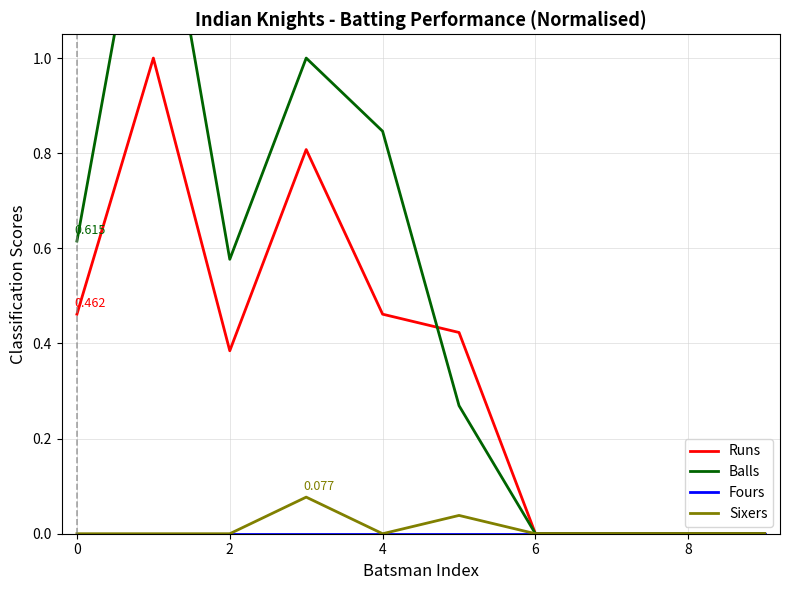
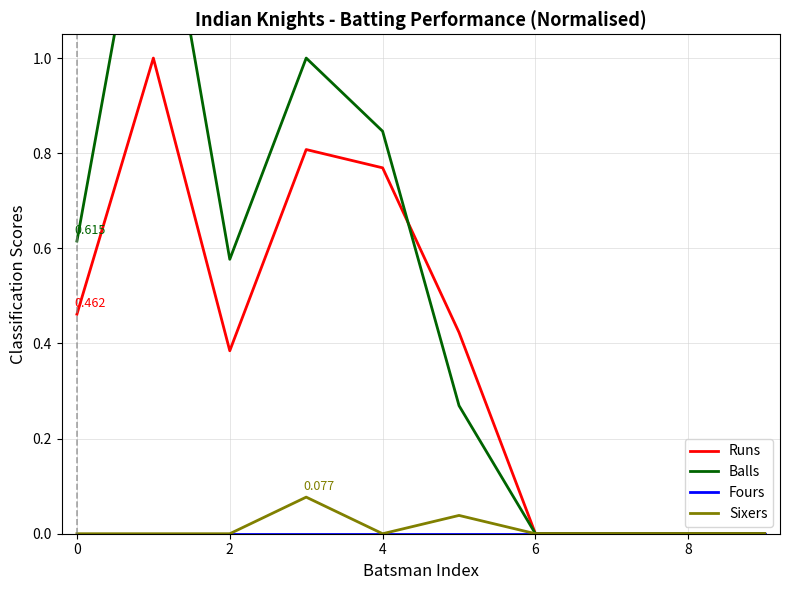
  {
    "Runs": {
      "2": 0.38,
-     "4": 0.46
+     "4": 0.77
    },
    "Balls": {
      "0": 0.615
    }
  }
